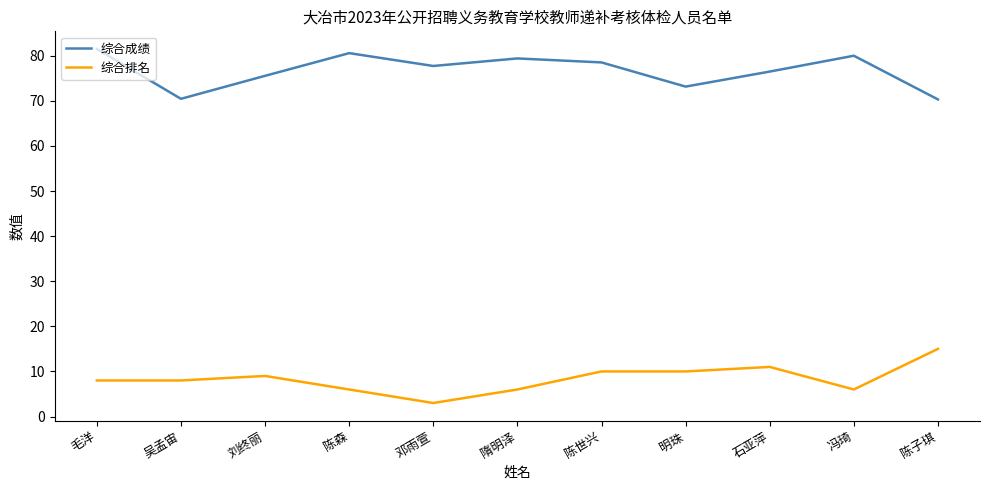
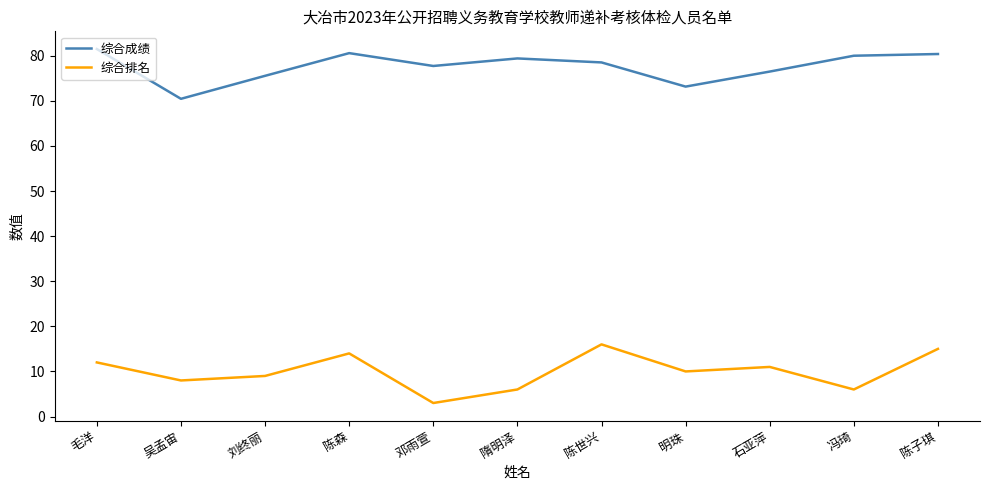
  {
    "综合成绩": {
      "吴孟宙": 70,
      "刘终丽": 76,
      "陈森": 81,
      "邓雨萱": 78,
      "隋明泽": 79,
      "陈世兴": 79,
      "明珠": 73,
      "石亚萍": 76,
      "冯琦": 80,
-     "陈子琪": 70
+     "陈子琪": 80
    },
    "综合排名": {
-     "毛洋": 8,
+     "毛洋": 12,
      "吴孟宙": 8,
      "刘终丽": 9,
-     "陈森": 6,
+     "陈森": 14,
      "邓雨萱": 3,
      "隋明泽": 6,
-     "陈世兴": 10,
+     "陈世兴": 16,
      "明珠": 10,
      "石亚萍": 11,
      "冯琦": 6,
      "陈子琪": 15
    }
  }
